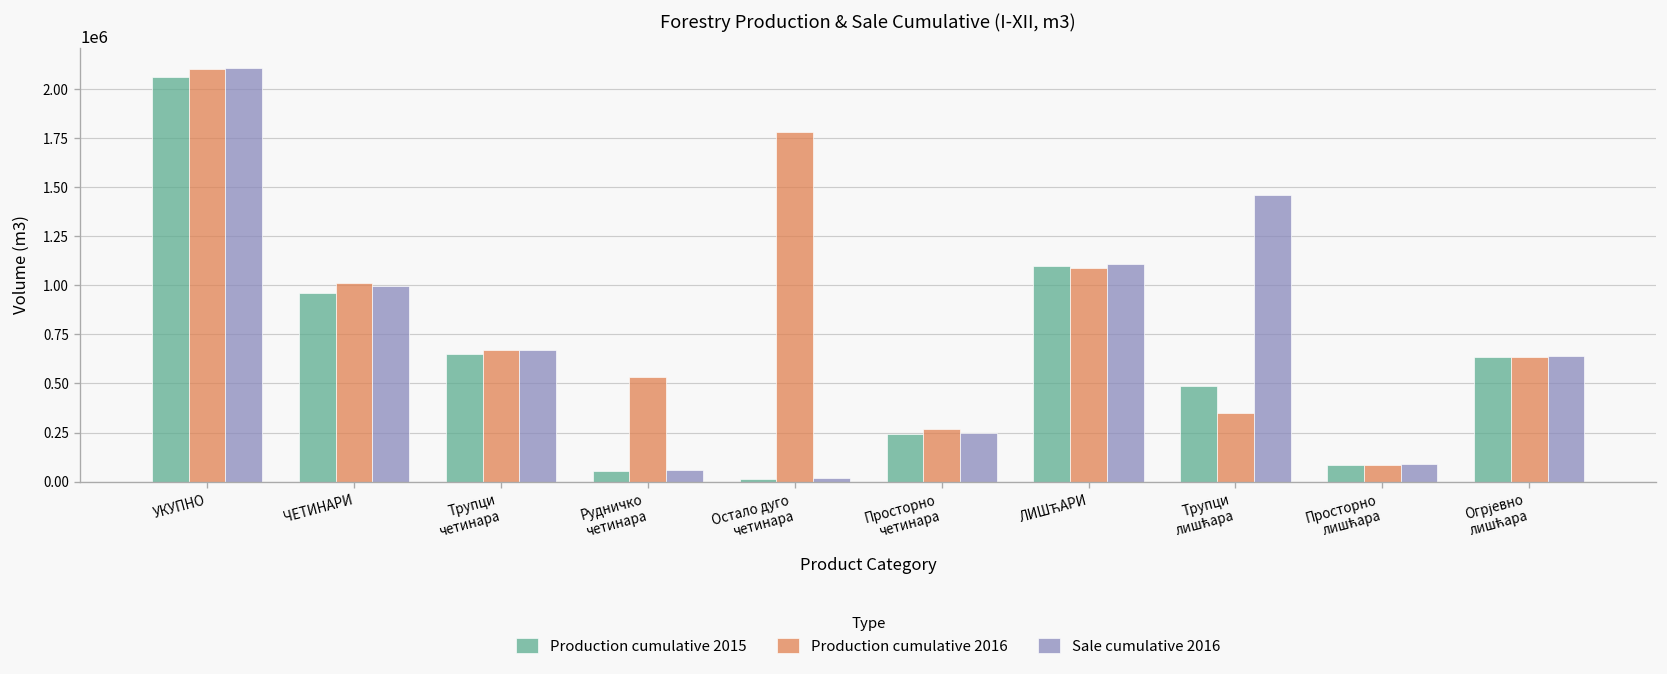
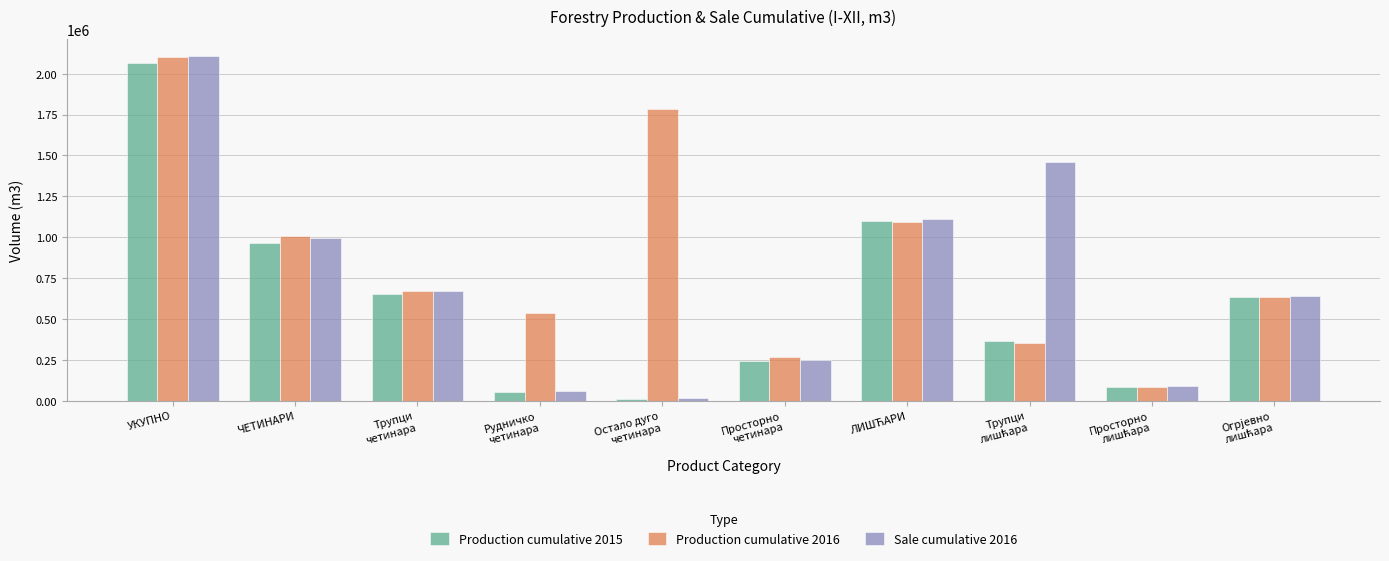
  {
    "Production cumulative 2015": {
      "УКУПНО": 2060000,
      "ЧЕТИНАРИ": 960000,
      "Трупци четинара": 650000,
      "Рудничко четинара": 60000,
      "Просторно четинара": 240000,
      "ЛИШЋАРИ": 1100000,
-     "Трупци лишћара": 490000,
+     "Трупци лишћара": 360000,
      "Просторно лишћара": 90000,
      "Огрјевно лишћара": 630000
    },
    "Production cumulative 2016": {
      "УКУПНО": 2100000,
      "ЧЕТИНАРИ": 1010000,
      "Трупци четинара": 670000,
      "Рудничко четинара": 530000,
      "Остало дуго четинара": 1780000,
      "Просторно четинара": 270000,
      "ЛИШЋАРИ": 1090000,
      "Трупци лишћара": 350000,
      "Просторно лишћара": 90000,
      "Огрјевно лишћара": 630000
    },
    "Sale cumulative 2016": {
      "УКУПНО": 2110000,
      "ЧЕТИНАРИ": 1000000,
      "Трупци четинара": 670000,
      "Рудничко четинара": 60000,
      "Остало дуго четинара": 20000,
      "Просторно четинара": 250000,
      "ЛИШЋАРИ": 1110000,
      "Трупци лишћара": 1460000,
      "Просторно лишћара": 90000,
      "Огрјевно лишћара": 640000
    }
  }
